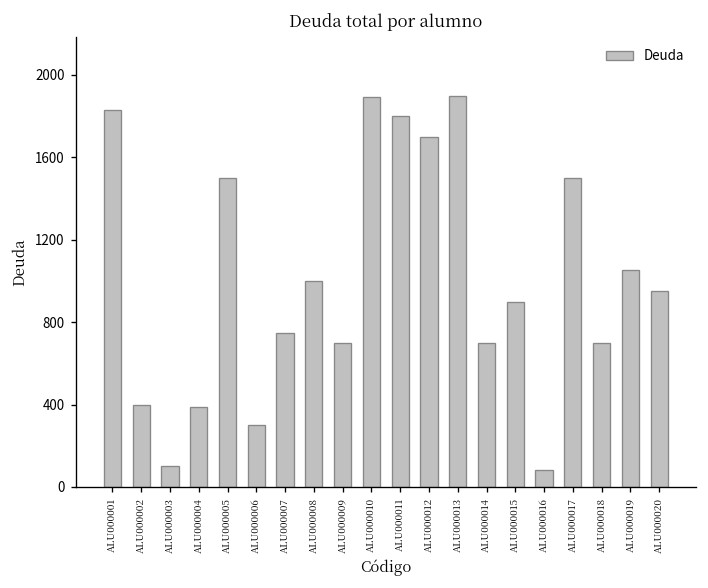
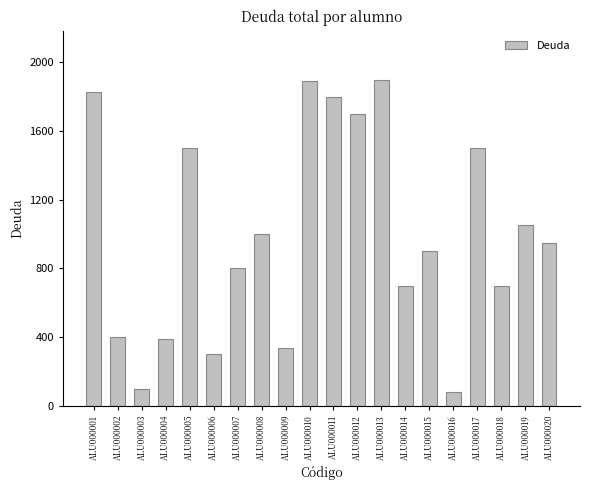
  {
    "ALU000001": 1830,
    "ALU000002": 400,
    "ALU000003": 100,
    "ALU000004": 390,
    "ALU000005": 1500,
    "ALU000006": 300,
-   "ALU000007": 750,
+   "ALU000007": 800,
    "ALU000008": 1000,
-   "ALU000009": 700,
+   "ALU000009": 330,
    "ALU000010": 1890,
    "ALU000011": 1800,
    "ALU000012": 1700,
    "ALU000013": 1900,
    "ALU000014": 700,
    "ALU000015": 900,
    "ALU000016": 80,
    "ALU000017": 1500,
    "ALU000018": 700,
    "ALU000019": 1050,
    "ALU000020": 950
  }
